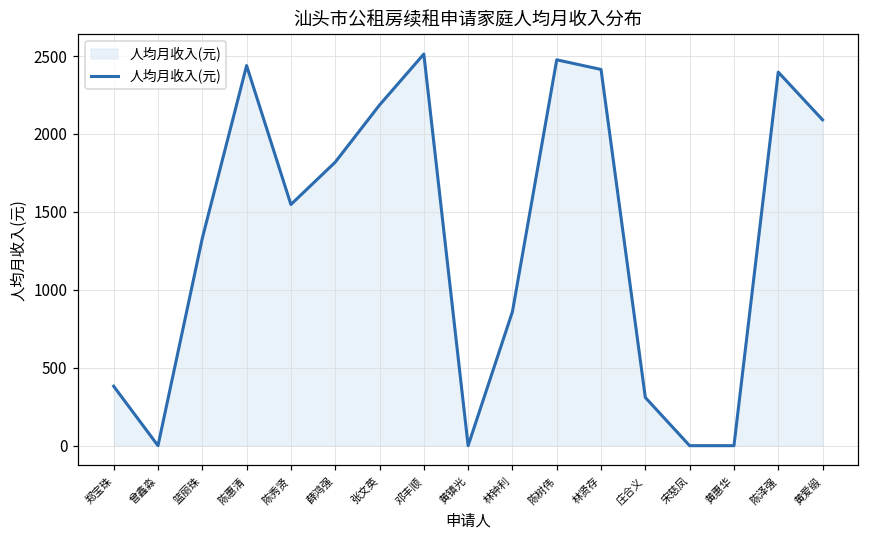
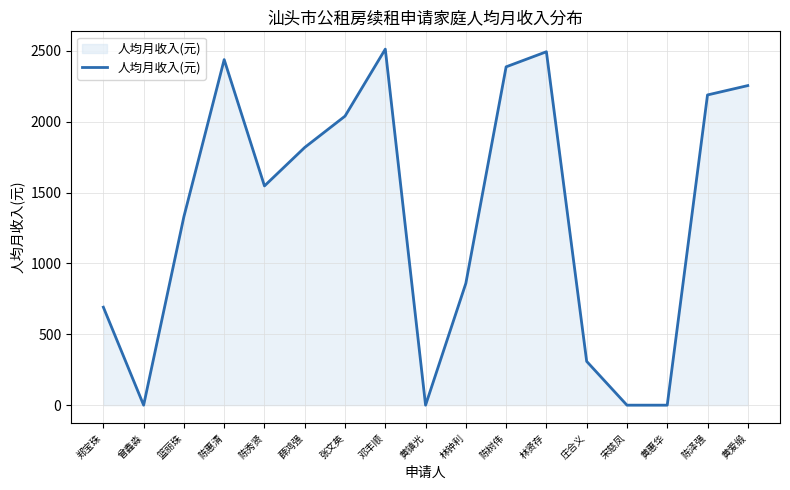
  {
-   "郑宝珠": 380,
+   "郑宝珠": 690,
    "曾鑫淼": 0,
    "篮丽珠": 1330,
    "陈惠清": 2440,
    "陈秀贤": 1550,
    "薛鸿强": 1820,
-   "张文英": 2190,
+   "张文英": 2040,
    "邓丰顺": 2510,
    "黄镇光": 0,
    "林钟利": 860,
-   "陈树伟": 2480,
-   "林贤存": 2410,
+   "陈树伟": 2390,
+   "林贤存": 2490,
    "庄合义": 310,
    "宋慈凤": 0,
    "黄惠华": 0,
-   "陈泽强": 2400,
-   "黄爱缎": 2090
+   "陈泽强": 2190,
+   "黄爱缎": 2260
  }
